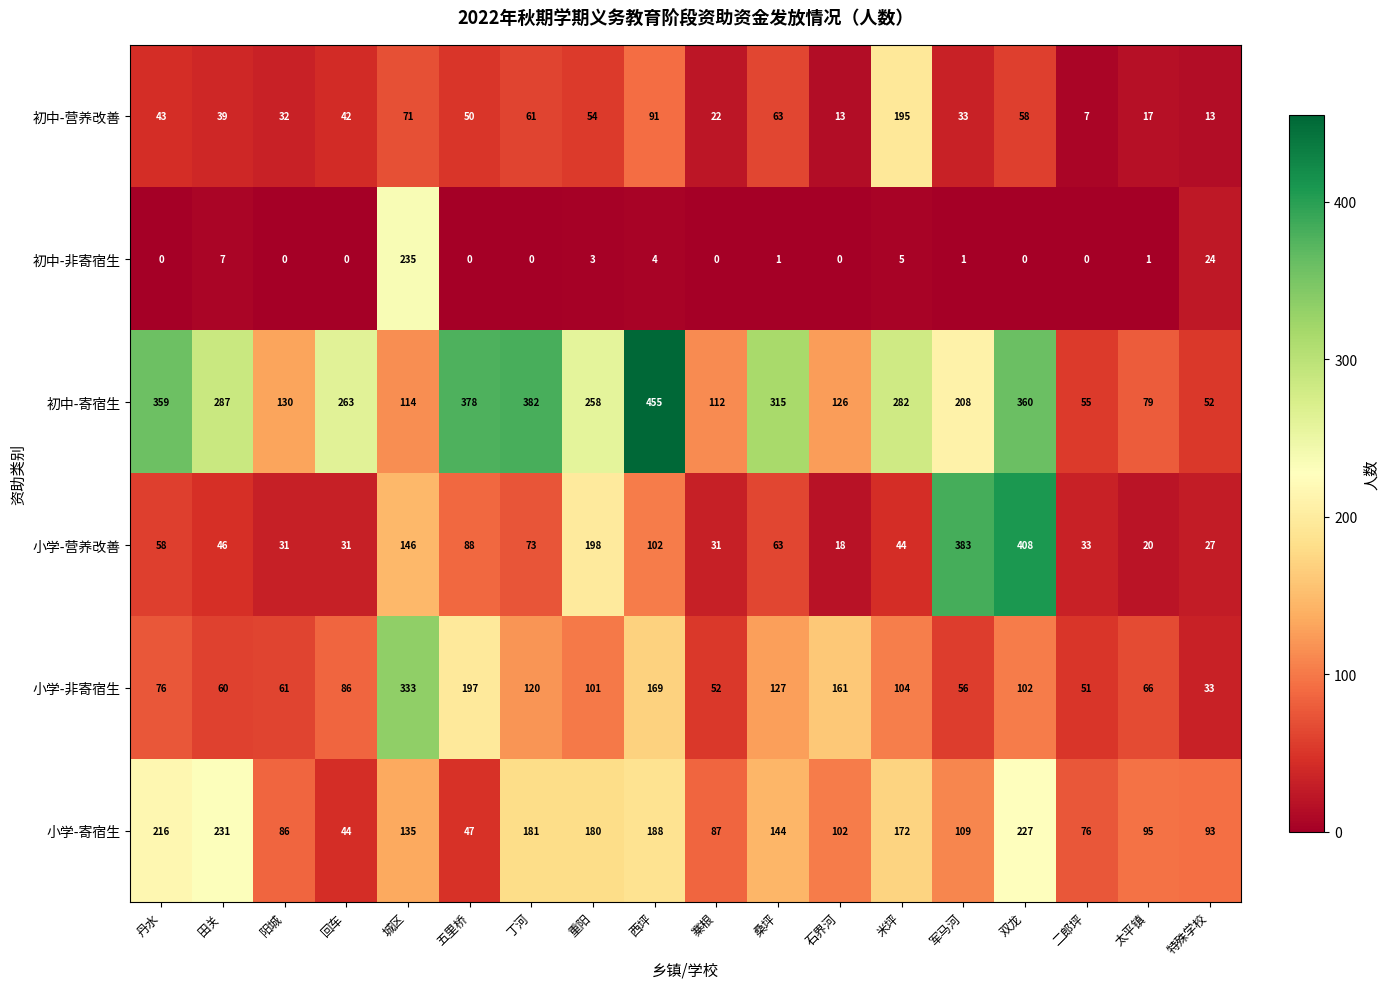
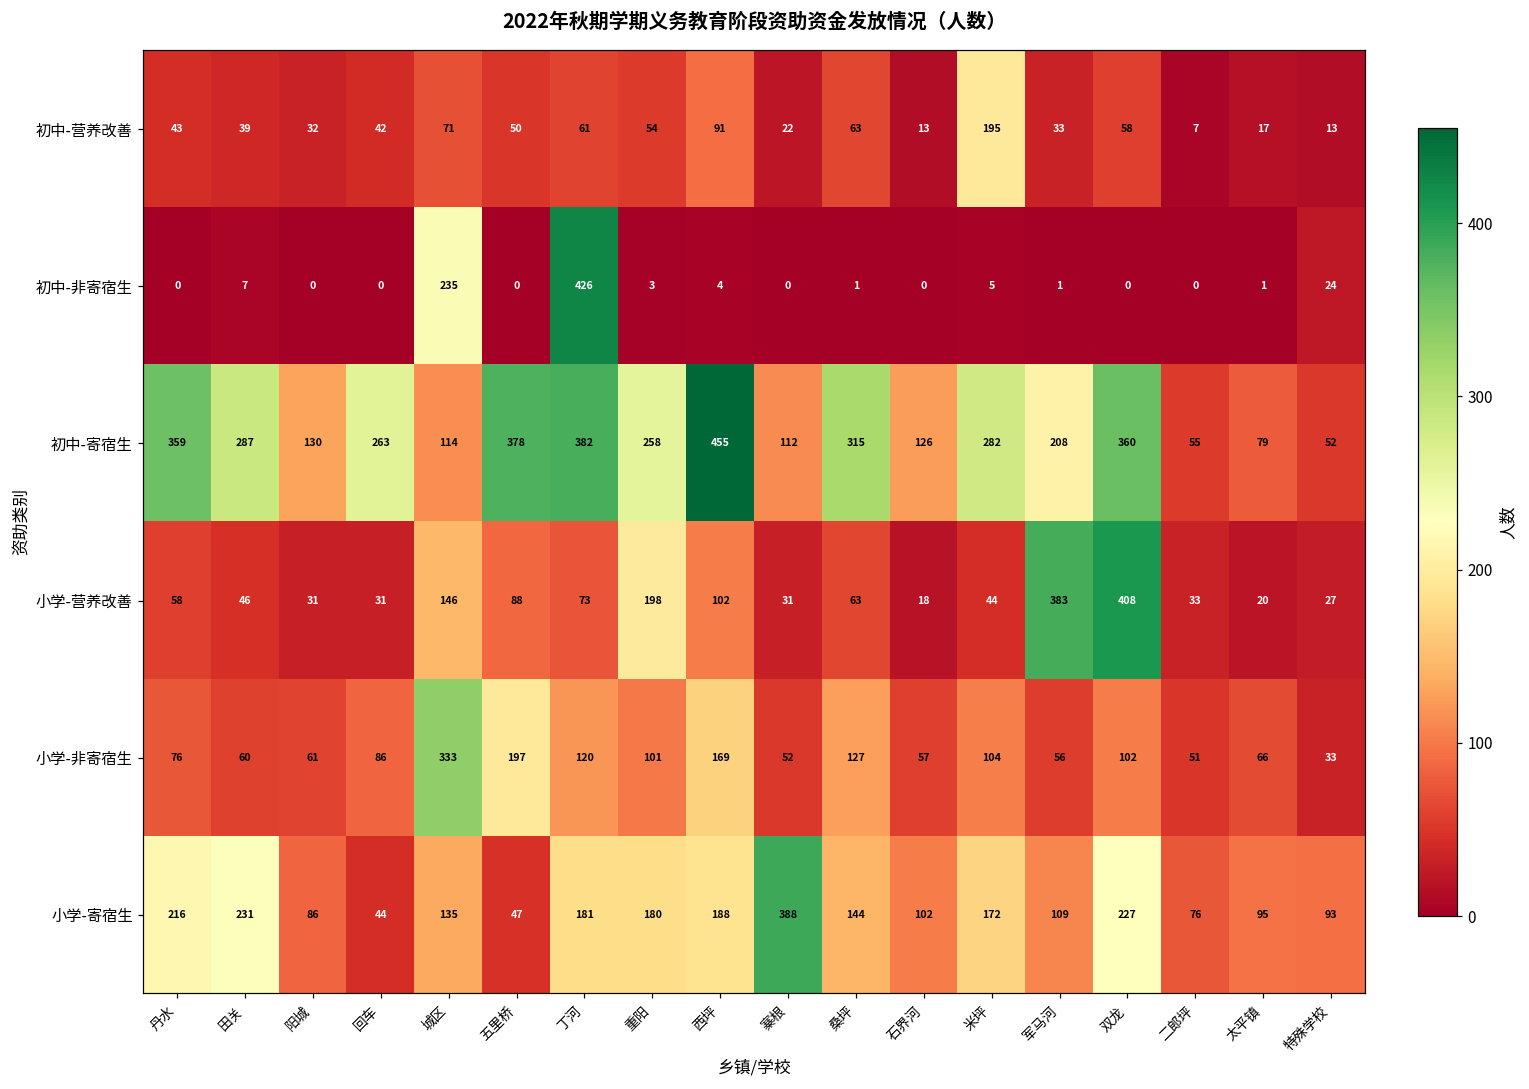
  {
    "初中-营养改善": {
      "丹水": 43,
      "田关": 39,
      "阳城": 32,
      "回车": 42,
      "城区": 71,
      "五里桥": 50,
      "丁河": 61,
      "重阳": 54,
      "西坪": 91,
      "寨根": 22,
      "桑坪": 63,
      "石界河": 13,
      "米坪": 195,
      "军马河": 33,
      "双龙": 58,
      "二郎坪": 7,
      "太平镇": 17,
      "特殊学校": 13
    },
    "初中-非寄宿生": {
      "丹水": 0,
      "田关": 7,
      "阳城": 0,
      "回车": 0,
      "城区": 235,
      "五里桥": 0,
-     "丁河": 0,
+     "丁河": 426,
      "重阳": 3,
      "西坪": 4,
      "寨根": 0,
      "桑坪": 1,
      "石界河": 0,
      "米坪": 5,
      "军马河": 1,
      "双龙": 0,
      "二郎坪": 0,
      "太平镇": 1,
      "特殊学校": 24
    },
    "初中-寄宿生": {
      "丹水": 359,
      "田关": 287,
      "阳城": 130,
      "回车": 263,
      "城区": 114,
      "五里桥": 378,
      "丁河": 382,
      "重阳": 258,
      "西坪": 455,
      "寨根": 112,
      "桑坪": 315,
      "石界河": 126,
      "米坪": 282,
      "军马河": 208,
      "双龙": 360,
      "二郎坪": 55,
      "太平镇": 79,
      "特殊学校": 52
    },
    "小学-营养改善": {
      "丹水": 58,
      "田关": 46,
      "阳城": 31,
      "回车": 31,
      "城区": 146,
      "五里桥": 88,
      "丁河": 73,
      "重阳": 198,
      "西坪": 102,
      "寨根": 31,
      "桑坪": 63,
      "石界河": 18,
      "米坪": 44,
      "军马河": 383,
      "双龙": 408,
      "二郎坪": 33,
      "太平镇": 20,
      "特殊学校": 27
    },
    "小学-非寄宿生": {
      "丹水": 76,
      "田关": 60,
      "阳城": 61,
      "回车": 86,
      "城区": 333,
      "五里桥": 197,
      "丁河": 120,
      "重阳": 101,
      "西坪": 169,
      "寨根": 52,
      "桑坪": 127,
-     "石界河": 161,
+     "石界河": 57,
      "米坪": 104,
      "军马河": 56,
      "双龙": 102,
      "二郎坪": 51,
      "太平镇": 66,
      "特殊学校": 33
    },
    "小学-寄宿生": {
      "丹水": 216,
      "田关": 231,
      "阳城": 86,
      "回车": 44,
      "城区": 135,
      "五里桥": 47,
      "丁河": 181,
      "重阳": 180,
      "西坪": 188,
-     "寨根": 87,
+     "寨根": 388,
      "桑坪": 144,
      "石界河": 102,
      "米坪": 172,
      "军马河": 109,
      "双龙": 227,
      "二郎坪": 76,
      "太平镇": 95,
      "特殊学校": 93
    }
  }
